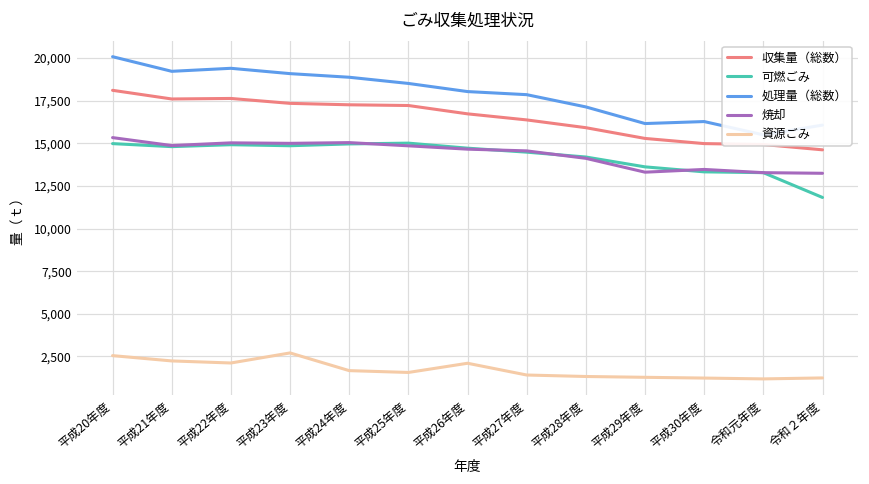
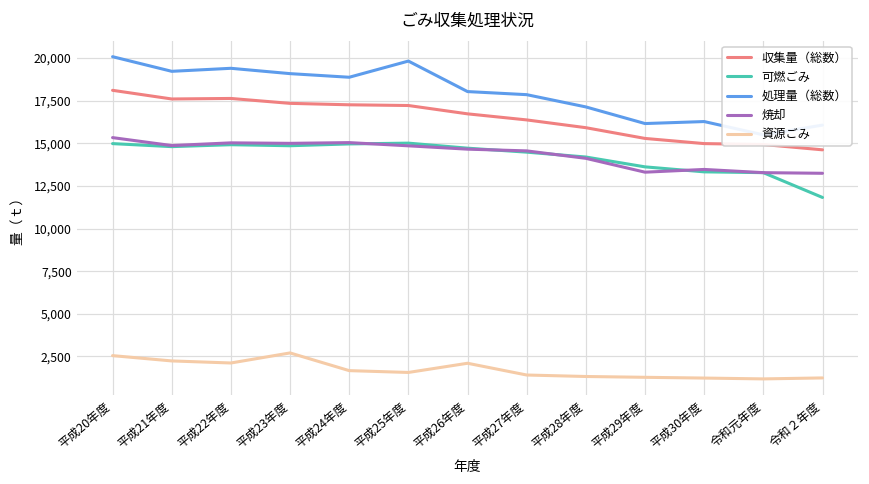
  {
    "収集量（総数）": {
      "平成20年度": "18,100",
      "平成21年度": "17,600",
      "平成22年度": "17,600",
      "平成23年度": "17,300",
      "平成24年度": "17,300",
      "平成25年度": "17,200",
      "平成26年度": "16,700",
      "平成27年度": "16,400",
      "平成28年度": "15,900",
      "平成29年度": "15,300",
      "平成30年度": "15,000",
      "令和元年度": "14,900",
      "令和２年度": "14,600"
    },
    "可燃ごみ": {
      "平成20年度": "15,000",
      "平成29年度": "13,600",
      "令和２年度": "11,800"
    },
    "処理量（総数）": {
      "平成20年度": "20,100",
      "平成21年度": "19,200",
      "平成22年度": "19,400",
      "平成23年度": "19,100",
      "平成24年度": "18,900",
-     "平成25年度": "18,500",
+     "平成25年度": "19,800",
      "平成26年度": "18,000",
      "平成27年度": "17,900",
      "平成28年度": "17,100",
      "平成29年度": "16,200",
      "平成30年度": "16,300"
    },
    "焼却": {
      "平成20年度": "15,300",
      "平成29年度": "13,300",
      "令和２年度": "13,200"
    },
    "資源ごみ": {
      "平成20年度": "2,500",
      "平成21年度": "2,200",
      "平成22年度": "2,100",
      "平成23年度": "2,700",
      "平成24年度": "1,700",
      "平成25年度": "1,600",
      "平成26年度": "2,100",
      "平成27年度": "1,400",
      "平成28年度": "1,300",
      "平成29年度": "1,300",
      "平成30年度": "1,200",
      "令和元年度": "1,200",
      "令和２年度": "1,200"
    }
  }
